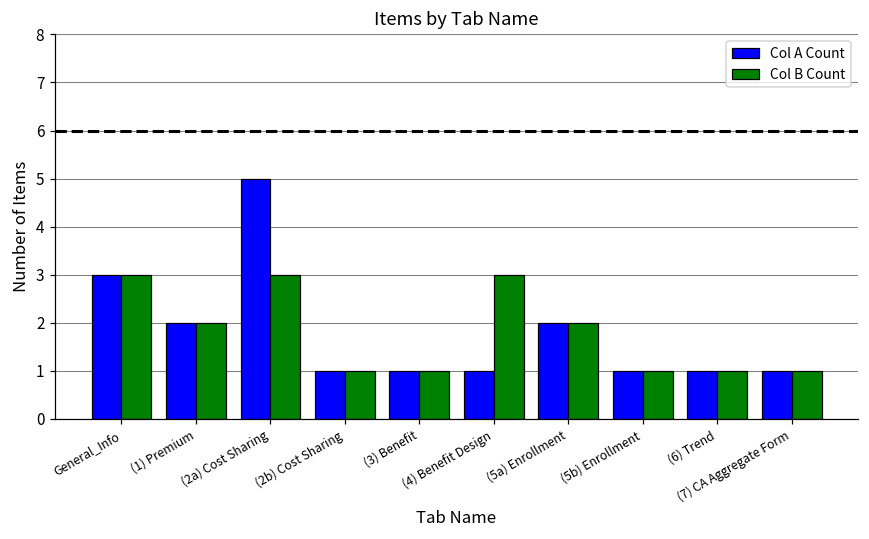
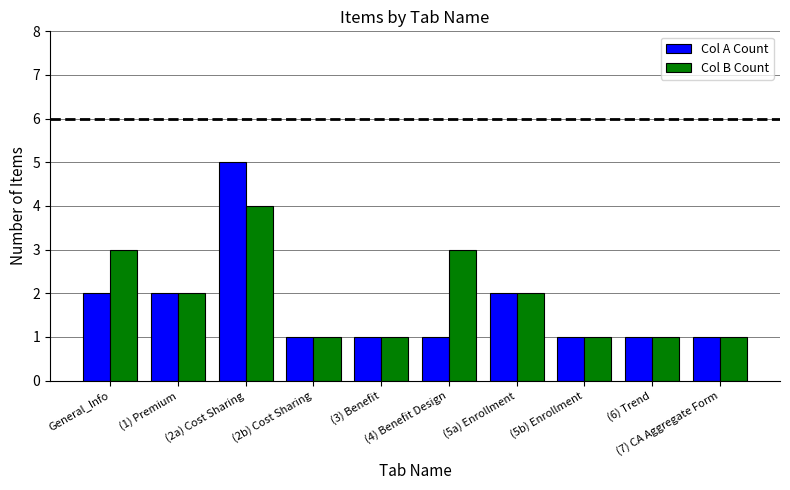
  {
    "Col A Count": {
-     "General_Info": 3,
+     "General_Info": 2,
      "(1) Premium": 2,
      "(2a) Cost Sharing": 5,
      "(2b) Cost Sharing": 1,
      "(3) Benefit": 1,
      "(4) Benefit Design": 1,
      "(5a) Enrollment": 2,
      "(5b) Enrollment": 1,
      "(6) Trend": 1,
      "(7) CA Aggregate Form": 1
    },
    "Col B Count": {
      "General_Info": 3,
      "(1) Premium": 2,
-     "(2a) Cost Sharing": 3,
+     "(2a) Cost Sharing": 4,
      "(2b) Cost Sharing": 1,
      "(3) Benefit": 1,
      "(4) Benefit Design": 3,
      "(5a) Enrollment": 2,
      "(5b) Enrollment": 1,
      "(6) Trend": 1,
      "(7) CA Aggregate Form": 1
    }
  }
